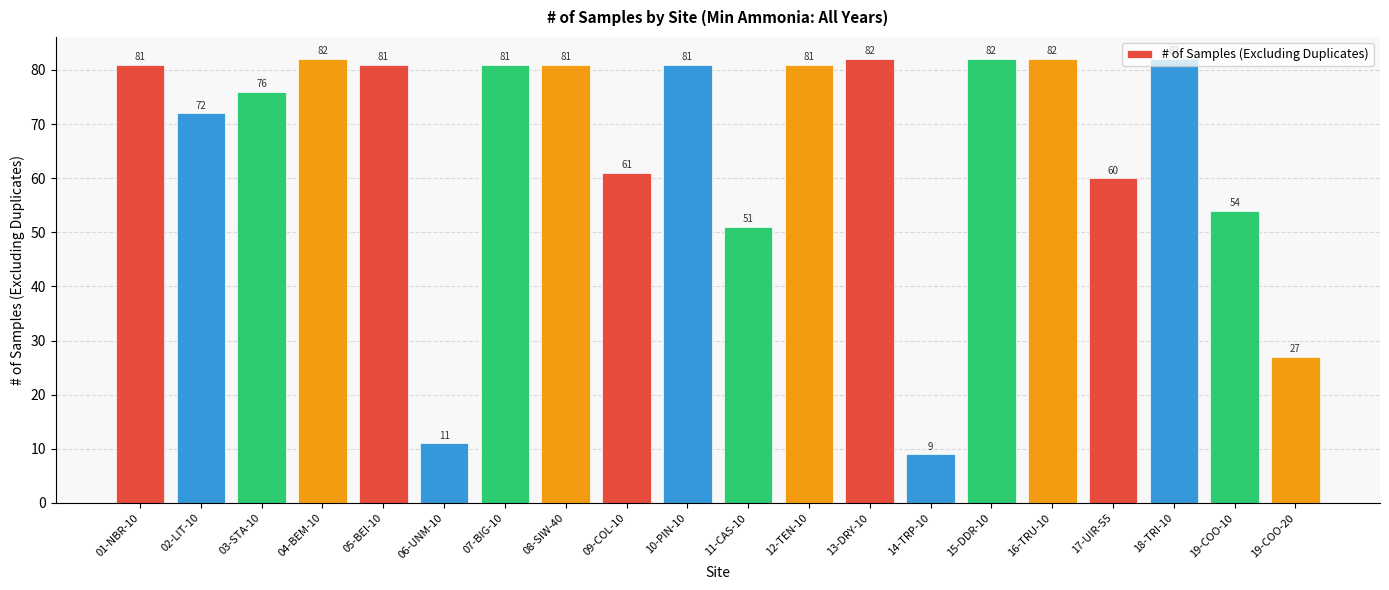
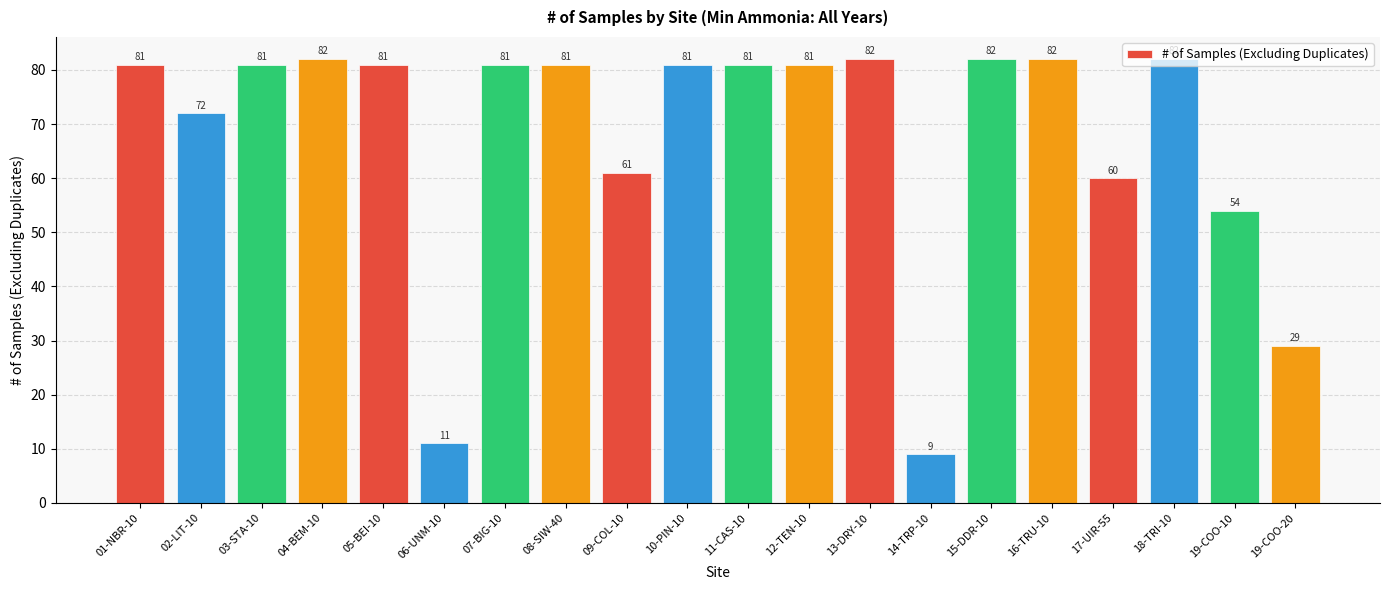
  {
    "01-NBR-10": 81,
    "02-LIT-10": 72,
-   "03-STA-10": 76,
+   "03-STA-10": 81,
    "04-BEM-10": 82,
    "05-BEI-10": 81,
    "06-UNM-10": 11,
    "07-BIG-10": 81,
    "08-SIW-40": 81,
    "09-COL-10": 61,
    "10-PIN-10": 81,
-   "11-CAS-10": 51,
+   "11-CAS-10": 81,
    "12-TEN-10": 81,
    "13-DRY-10": 82,
    "14-TRP-10": 9,
    "15-DDR-10": 82,
    "16-TRU-10": 82,
    "17-UIR-55": 60,
    "19-COO-10": 54,
-   "19-COO-20": 27
+   "19-COO-20": 29
  }
